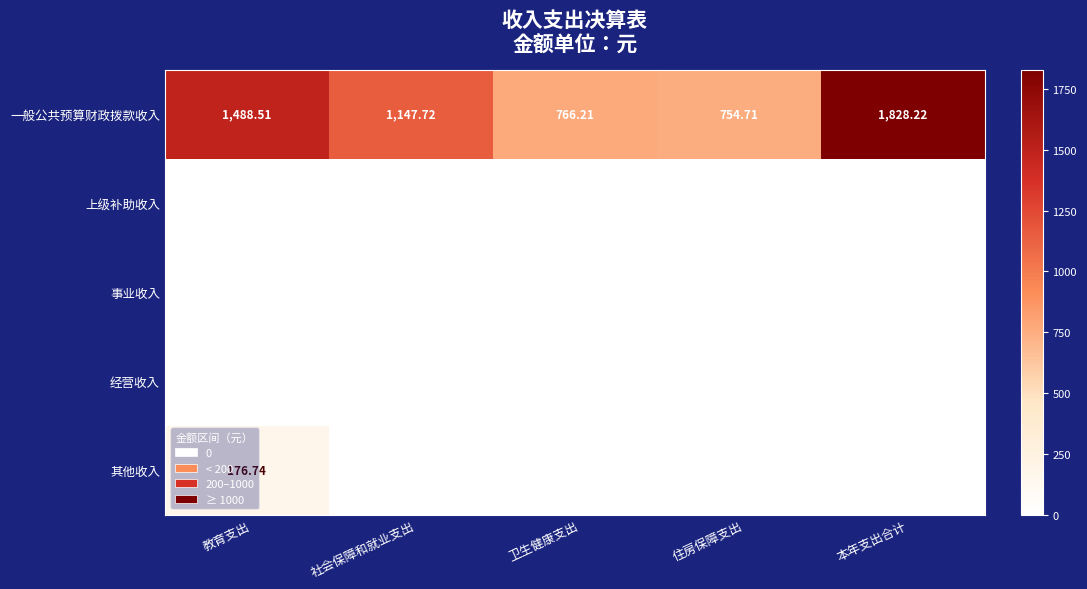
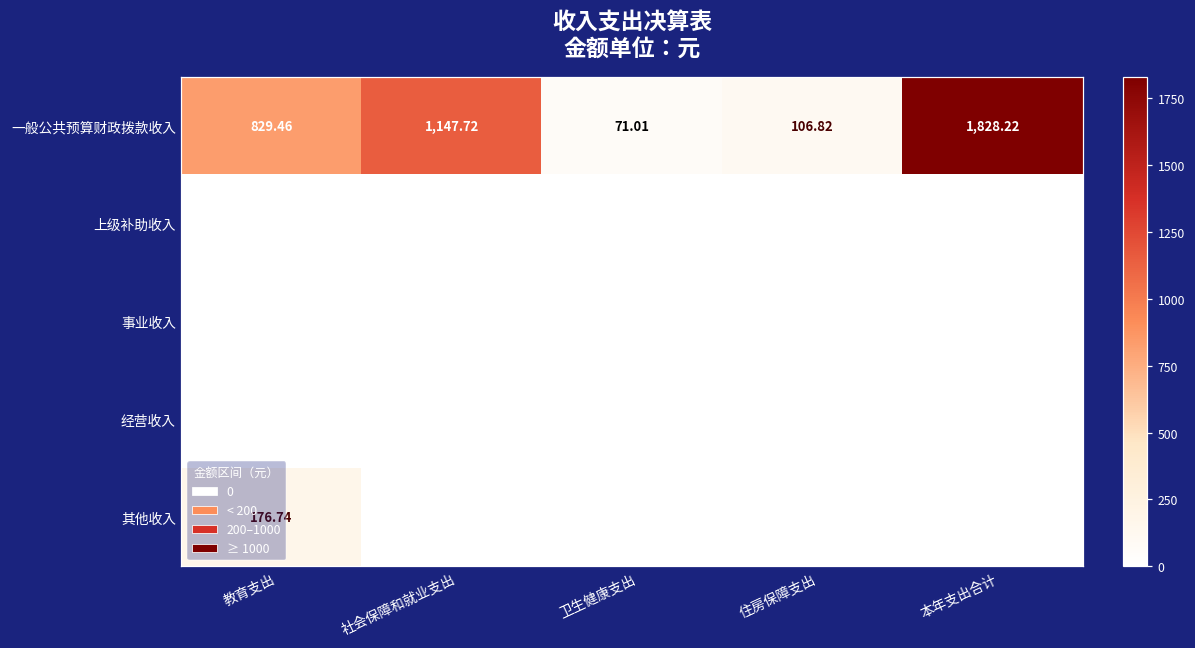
  {
    "一般公共预算财政拨款收入": {
-     "教育支出": "1,488.51",
+     "教育支出": "829.46",
      "社会保障和就业支出": "1,147.72",
-     "卫生健康支出": "766.21",
-     "住房保障支出": "754.71",
+     "卫生健康支出": "71.01",
+     "住房保障支出": "106.82",
      "本年支出合计": "1,828.22"
    }
  }
